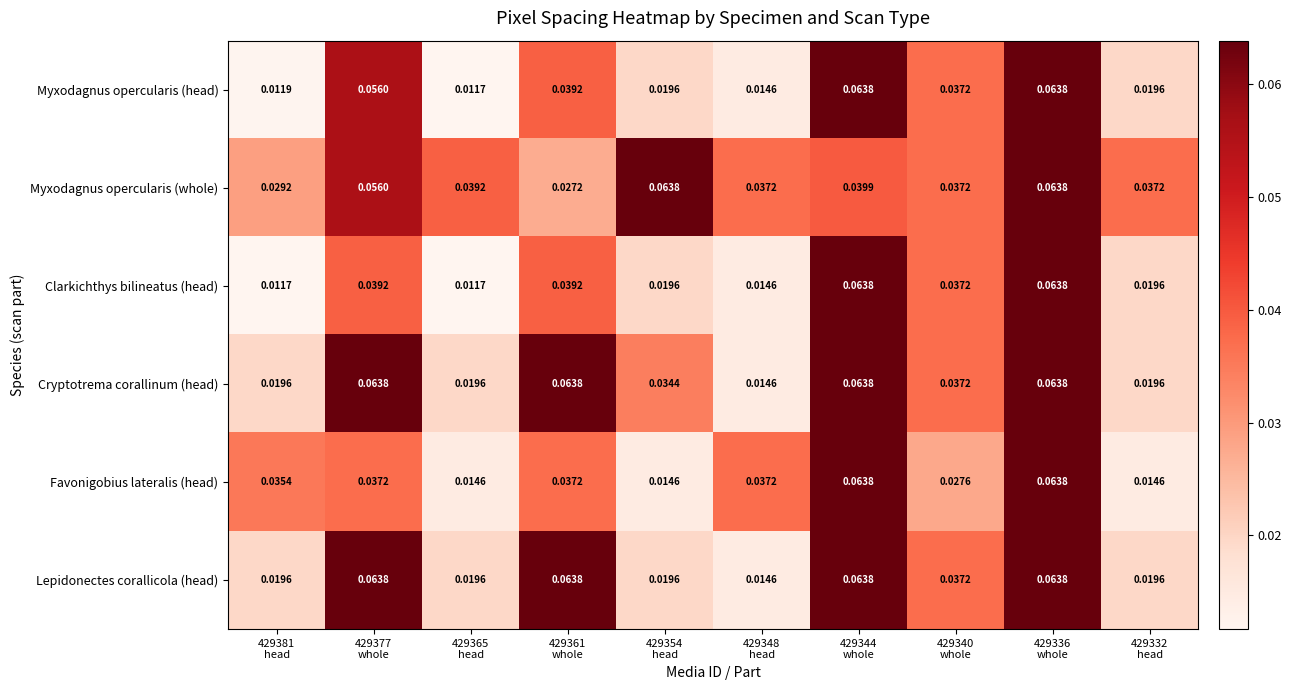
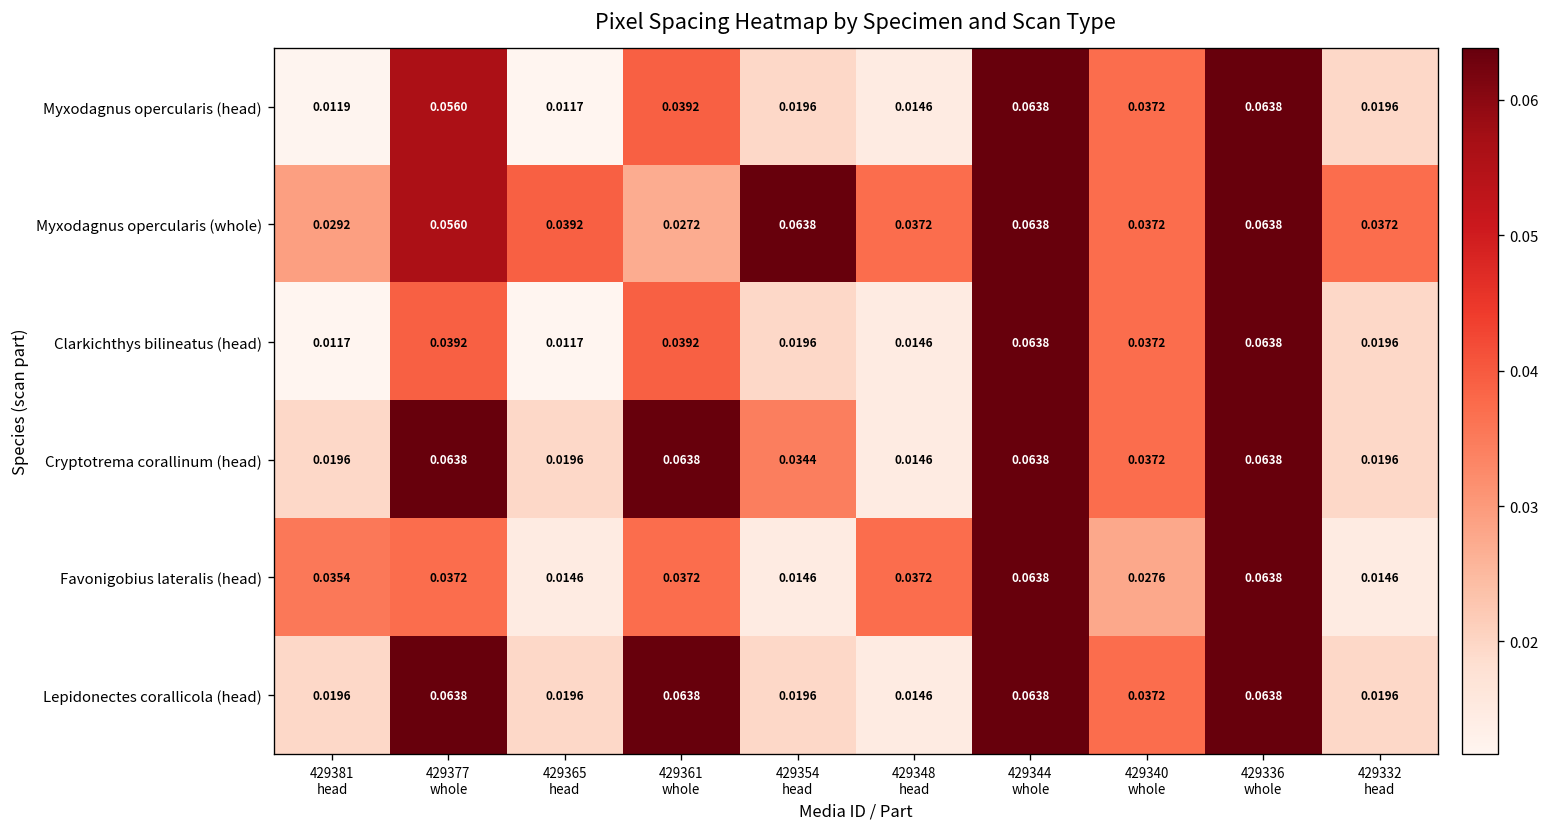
  {
    "Myxodagnus opercularis (head)": {
      "429381 head": 0.0119,
      "429377 whole": 0.0560,
      "429365 head": 0.0117,
      "429361 whole": 0.0392,
      "429354 head": 0.0196,
      "429348 head": 0.0146,
      "429344 whole": 0.0638,
      "429340 whole": 0.0372,
      "429336 whole": 0.0638,
      "429332 head": 0.0196
    },
    "Myxodagnus opercularis (whole)": {
      "429381 head": 0.0292,
      "429377 whole": 0.0560,
      "429365 head": 0.0392,
      "429361 whole": 0.0272,
      "429354 head": 0.0638,
      "429348 head": 0.0372,
-     "429344 whole": 0.0399,
+     "429344 whole": 0.0638,
      "429340 whole": 0.0372,
      "429336 whole": 0.0638,
      "429332 head": 0.0372
    },
    "Clarkichthys bilineatus (head)": {
      "429381 head": 0.0117,
      "429377 whole": 0.0392,
      "429365 head": 0.0117,
      "429361 whole": 0.0392,
      "429354 head": 0.0196,
      "429348 head": 0.0146,
      "429344 whole": 0.0638,
      "429340 whole": 0.0372,
      "429336 whole": 0.0638,
      "429332 head": 0.0196
    },
    "Cryptotrema corallinum (head)": {
      "429381 head": 0.0196,
      "429377 whole": 0.0638,
      "429365 head": 0.0196,
      "429361 whole": 0.0638,
      "429354 head": 0.0344,
      "429348 head": 0.0146,
      "429344 whole": 0.0638,
      "429340 whole": 0.0372,
      "429336 whole": 0.0638,
      "429332 head": 0.0196
    },
    "Favonigobius lateralis (head)": {
      "429381 head": 0.0354,
      "429377 whole": 0.0372,
      "429365 head": 0.0146,
      "429361 whole": 0.0372,
      "429354 head": 0.0146,
      "429348 head": 0.0372,
      "429344 whole": 0.0638,
      "429340 whole": 0.0276,
      "429336 whole": 0.0638,
      "429332 head": 0.0146
    },
    "Lepidonectes corallicola (head)": {
      "429381 head": 0.0196,
      "429377 whole": 0.0638,
      "429365 head": 0.0196,
      "429361 whole": 0.0638,
      "429354 head": 0.0196,
      "429348 head": 0.0146,
      "429344 whole": 0.0638,
      "429340 whole": 0.0372,
      "429336 whole": 0.0638,
      "429332 head": 0.0196
    }
  }
